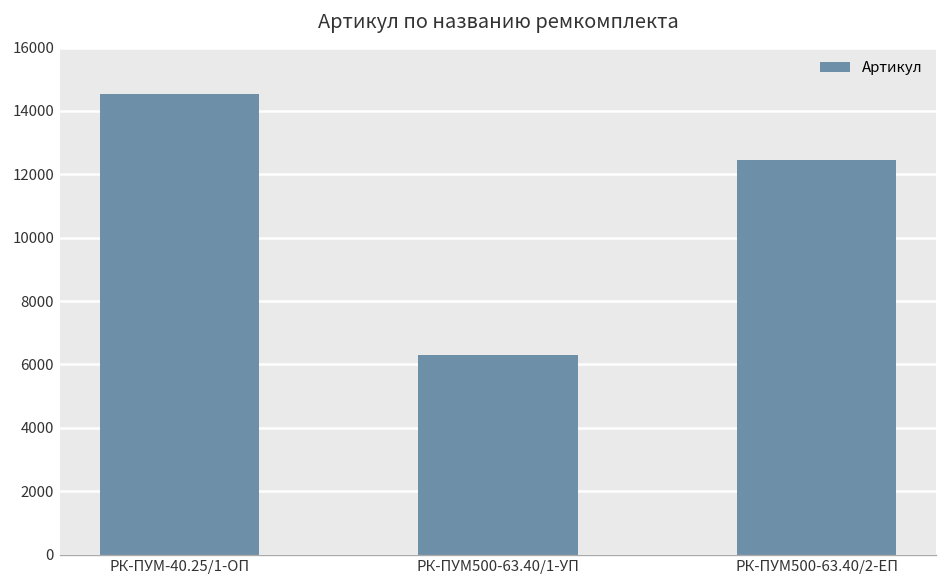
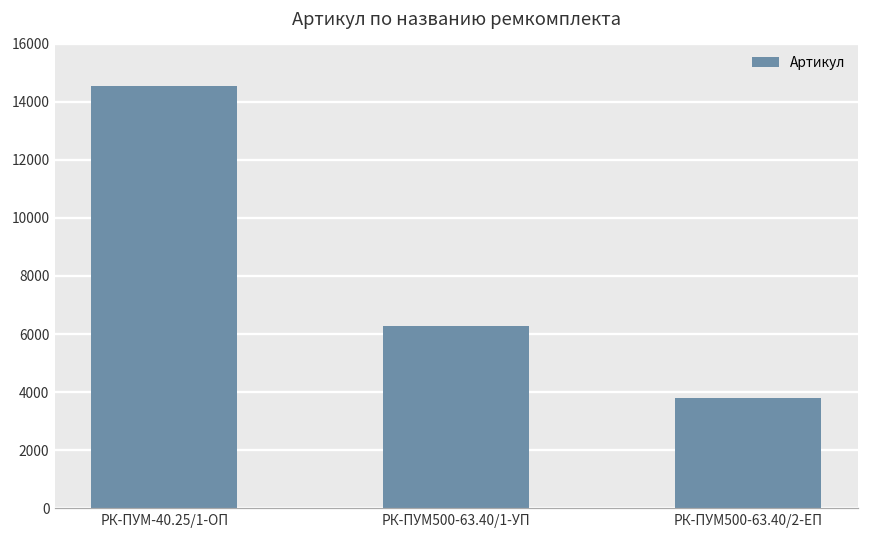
  {
    "РК-ПУМ-40.25/1-ОП": 14500,
    "РК-ПУМ500-63.40/1-УП": 6300,
-   "РК-ПУМ500-63.40/2-ЕП": 12500
+   "РК-ПУМ500-63.40/2-ЕП": 3800
  }
